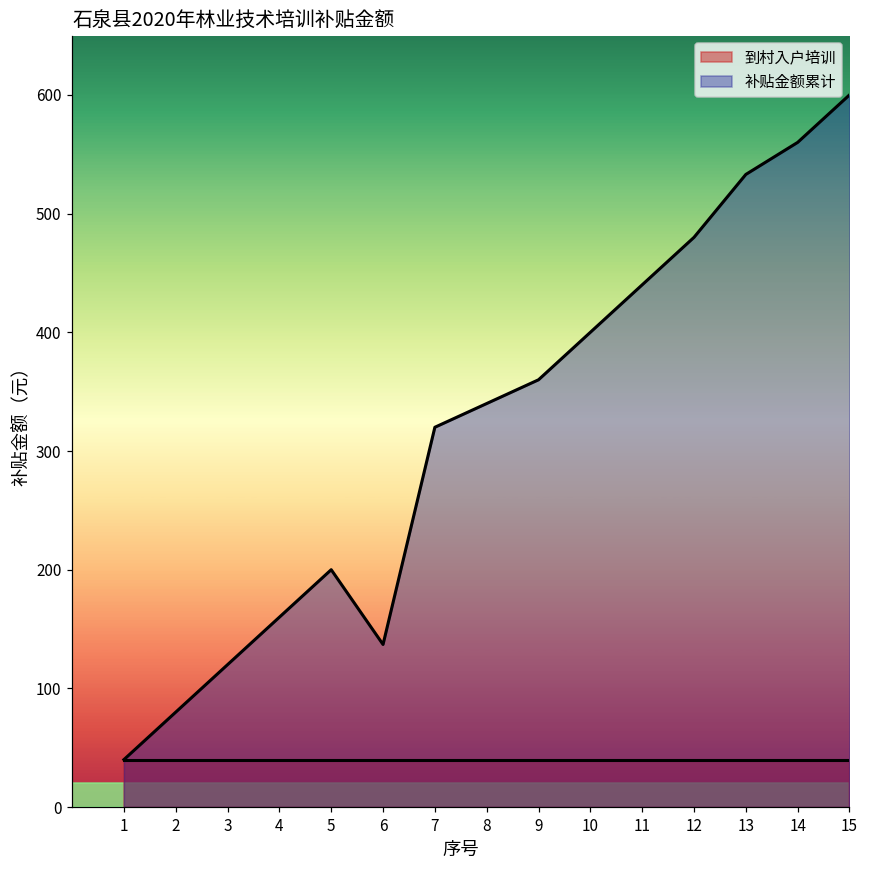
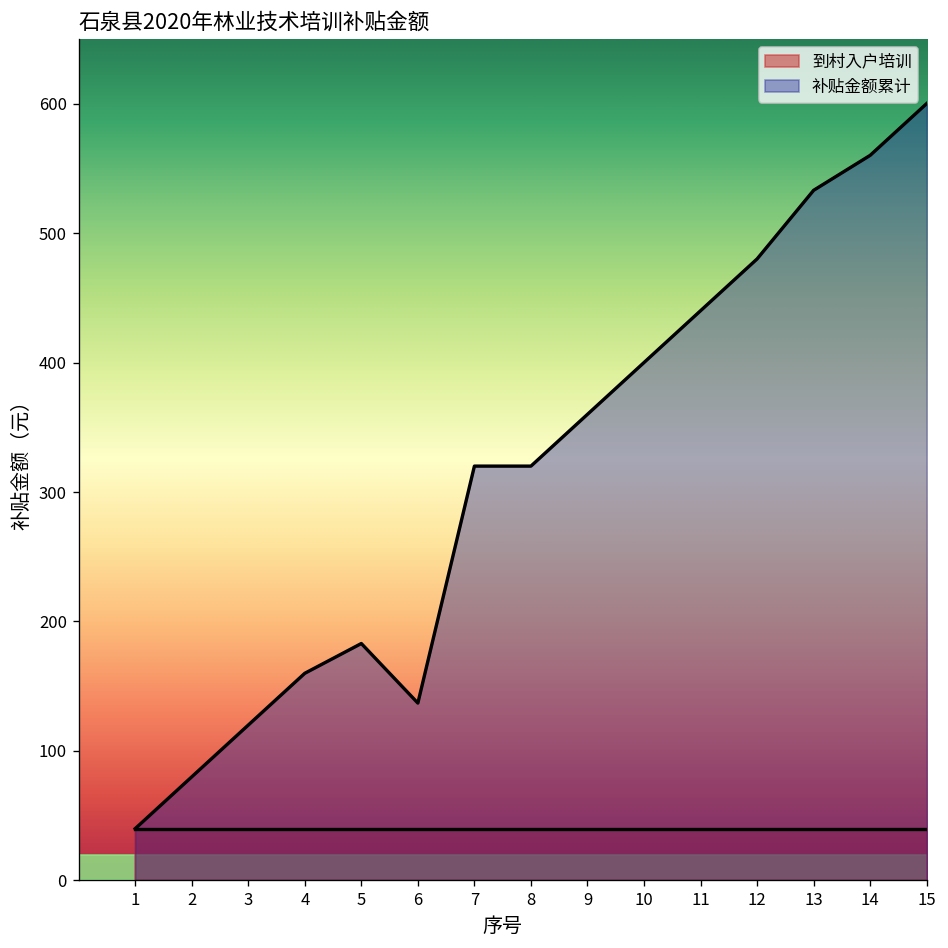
  {
    "到村入户培训": {
      "2": 40,
      "3": 40,
      "4": 40,
      "5": 40,
      "6": 40,
      "7": 40,
      "8": 40,
      "9": 40,
      "10": 40,
      "11": 40,
      "12": 40,
      "13": 40,
      "14": 40,
      "15": 40
    },
    "补贴金额累计": {
      "2": 80,
      "3": 120,
      "4": 160,
-     "5": 200,
+     "5": 183,
      "6": 137,
      "7": 320,
-     "8": 340,
+     "8": 320,
      "9": 360,
      "10": 400,
      "11": 440,
      "12": 480,
      "13": 533,
      "14": 560,
      "15": 600
    }
  }
